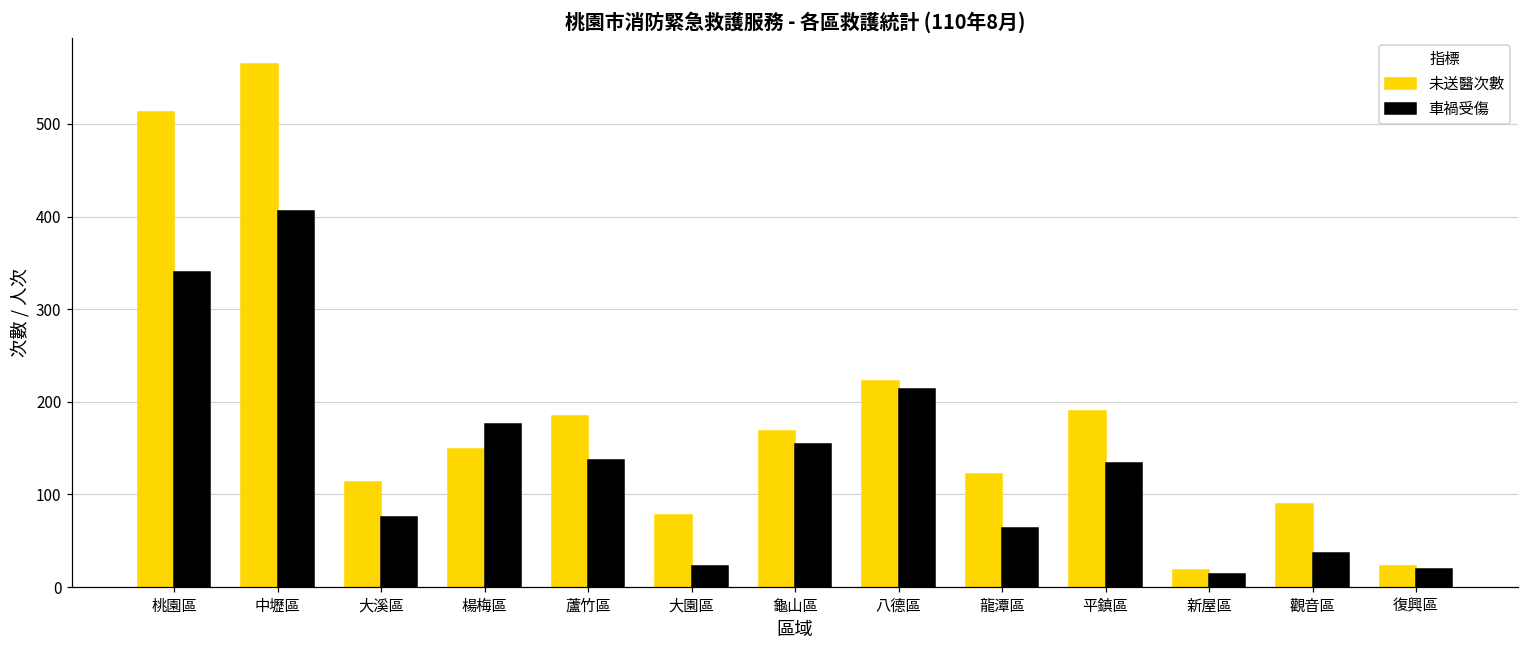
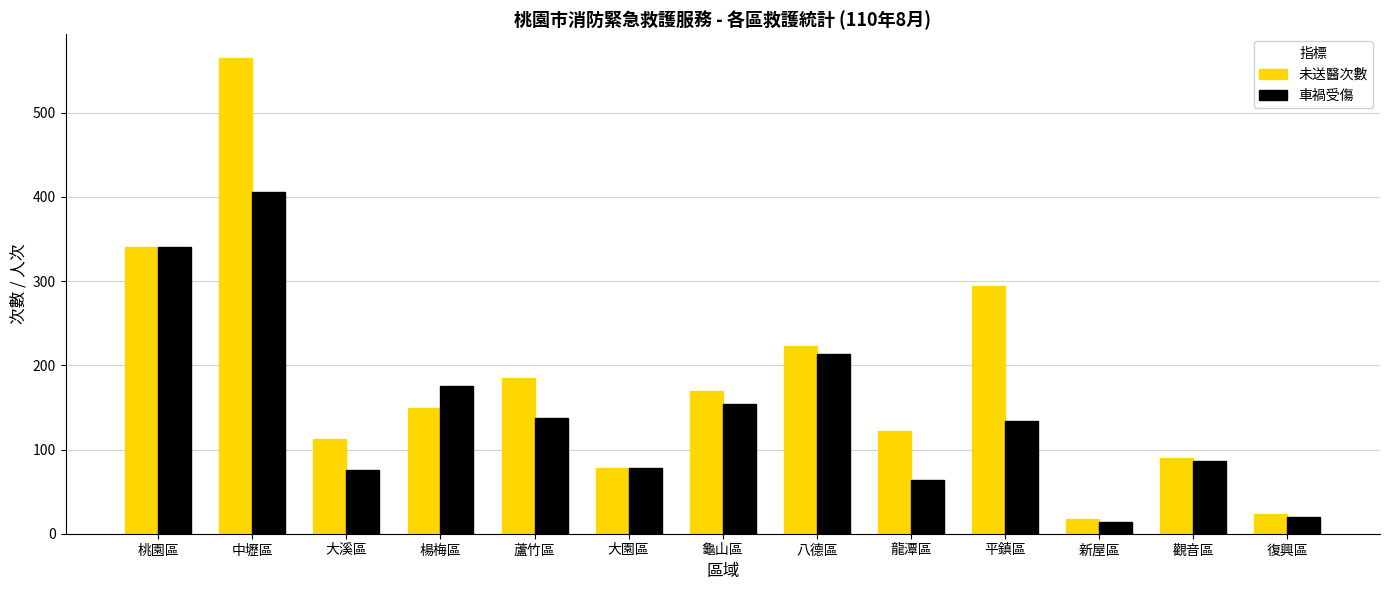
  {
    "未送醫次數": {
-     "桃園區": 510,
+     "桃園區": 340,
      "中壢區": 570,
      "大溪區": 110,
      "楊梅區": 150,
      "蘆竹區": 190,
      "大園區": 80,
      "龜山區": 170,
      "八德區": 220,
      "龍潭區": 120,
-     "平鎮區": 190,
+     "平鎮區": 290,
      "新屋區": 20,
      "觀音區": 90,
      "復興區": 20
    },
    "車禍受傷": {
      "桃園區": 340,
      "中壢區": 410,
      "大溪區": 80,
      "楊梅區": 180,
      "蘆竹區": 140,
-     "大園區": 20,
+     "大園區": 80,
      "龜山區": 150,
      "八德區": 210,
      "龍潭區": 60,
      "平鎮區": 130,
      "新屋區": 10,
-     "觀音區": 40,
+     "觀音區": 90,
      "復興區": 20
    }
  }
